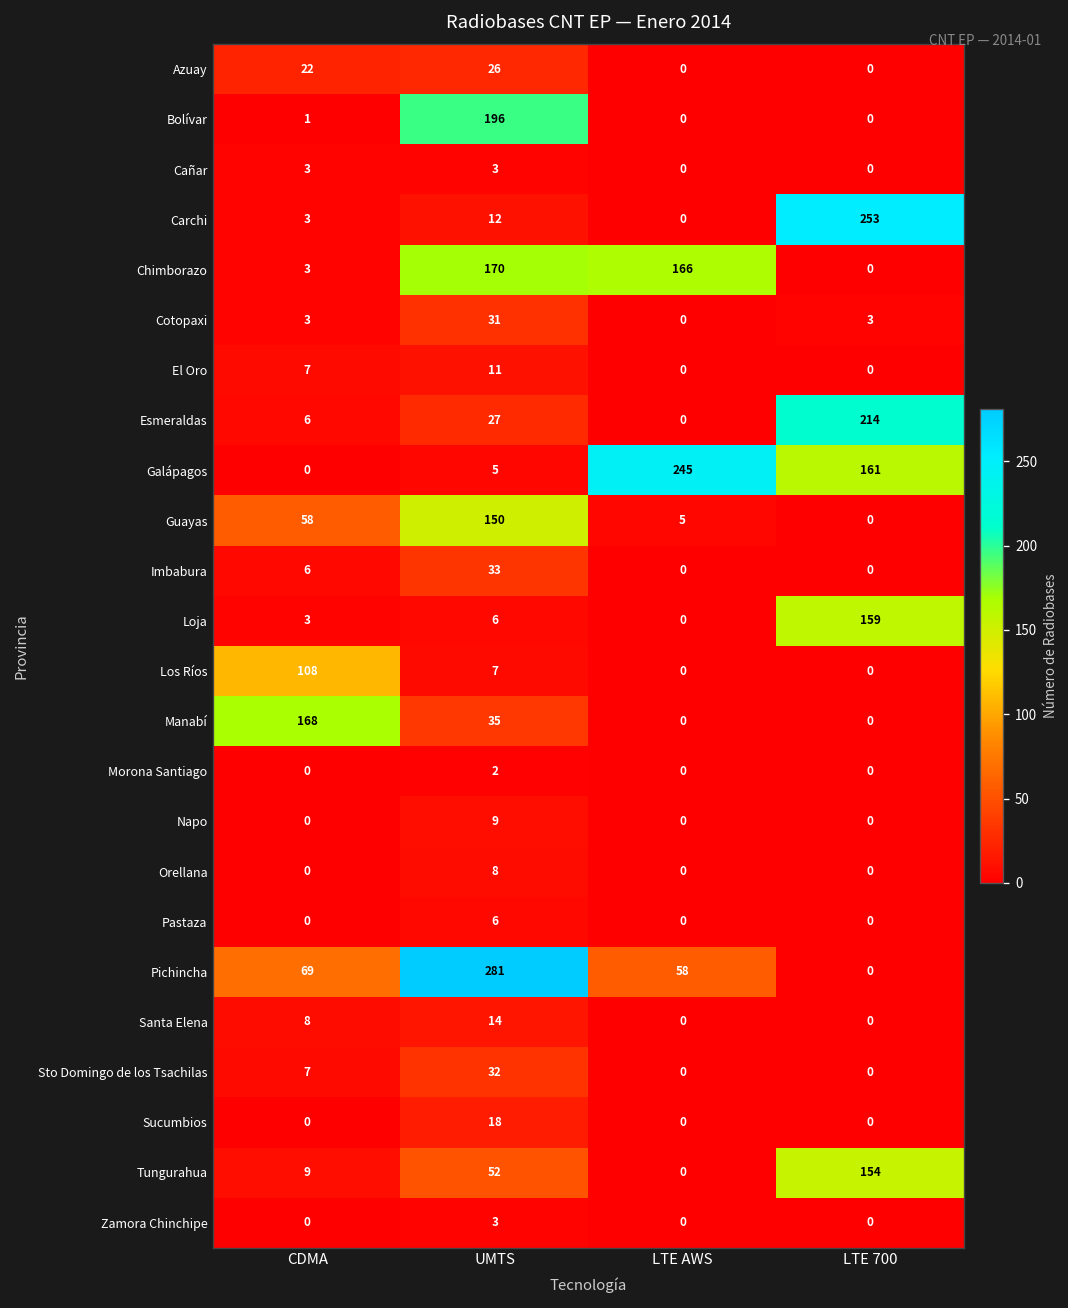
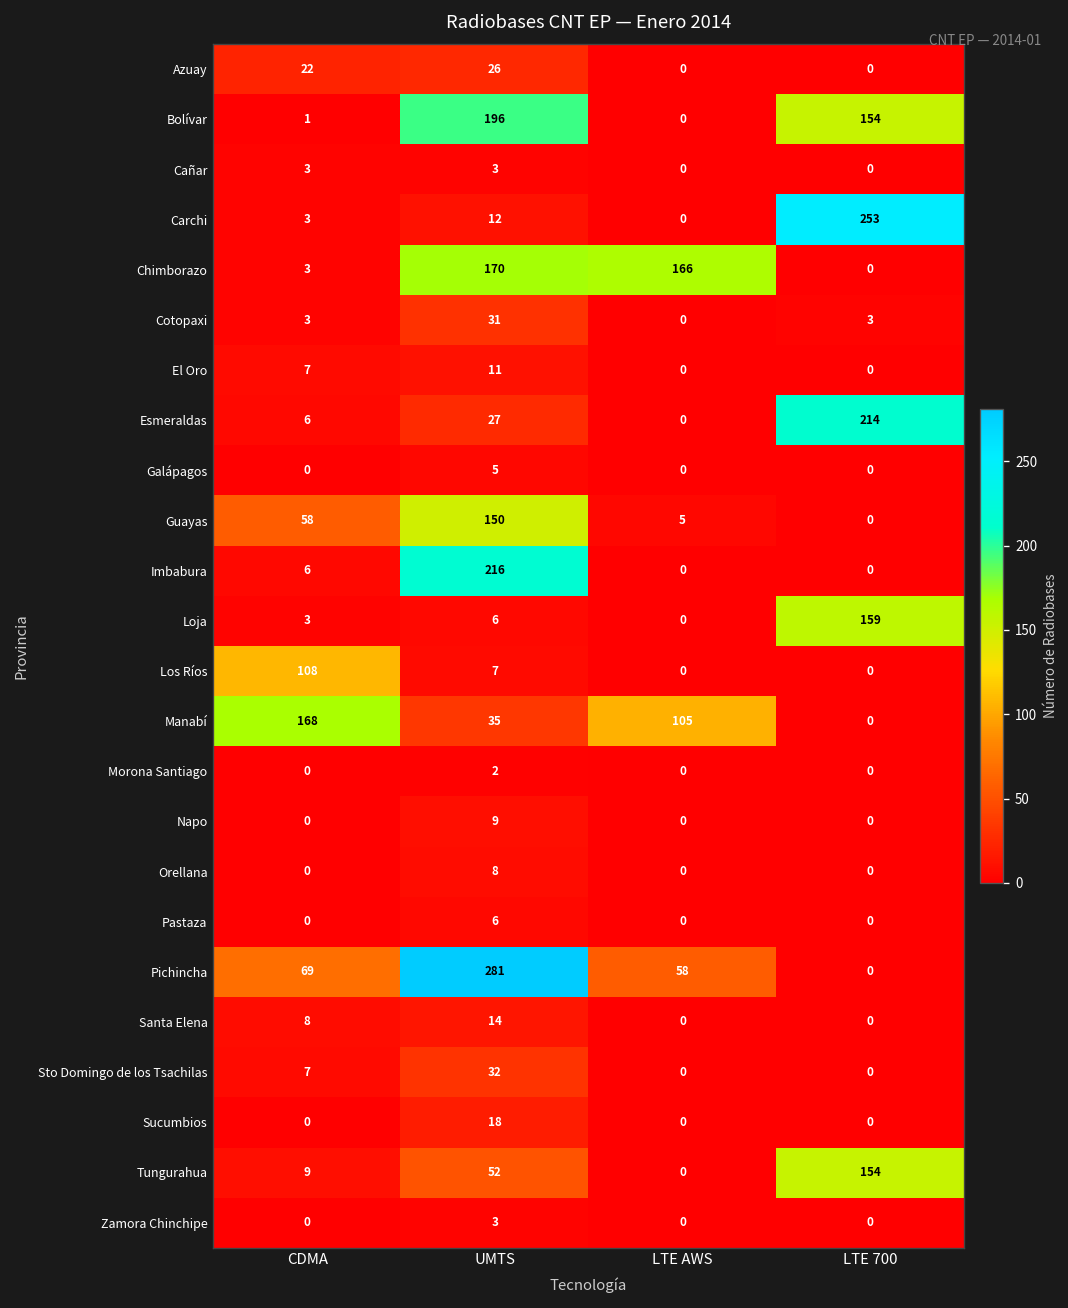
  {
    "Azuay": {
      "CDMA": 22,
      "UMTS": 26,
      "LTE AWS": 0,
      "LTE 700": 0
    },
    "Bolívar": {
      "CDMA": 1,
      "UMTS": 196,
      "LTE AWS": 0,
-     "LTE 700": 0
+     "LTE 700": 154
    },
    "Cañar": {
      "CDMA": 3,
      "UMTS": 3,
      "LTE AWS": 0,
      "LTE 700": 0
    },
    "Carchi": {
      "CDMA": 3,
      "UMTS": 12,
      "LTE AWS": 0,
      "LTE 700": 253
    },
    "Chimborazo": {
      "CDMA": 3,
      "UMTS": 170,
      "LTE AWS": 166,
      "LTE 700": 0
    },
    "Cotopaxi": {
      "CDMA": 3,
      "UMTS": 31,
      "LTE AWS": 0,
      "LTE 700": 3
    },
    "El Oro": {
      "CDMA": 7,
      "UMTS": 11,
      "LTE AWS": 0,
      "LTE 700": 0
    },
    "Esmeraldas": {
      "CDMA": 6,
      "UMTS": 27,
      "LTE AWS": 0,
      "LTE 700": 214
    },
    "Galápagos": {
      "CDMA": 0,
      "UMTS": 5,
-     "LTE AWS": 245,
-     "LTE 700": 161
+     "LTE AWS": 0,
+     "LTE 700": 0
    },
    "Guayas": {
      "CDMA": 58,
      "UMTS": 150,
      "LTE AWS": 5,
      "LTE 700": 0
    },
    "Imbabura": {
      "CDMA": 6,
-     "UMTS": 33,
+     "UMTS": 216,
      "LTE AWS": 0,
      "LTE 700": 0
    },
    "Loja": {
      "CDMA": 3,
      "UMTS": 6,
      "LTE AWS": 0,
      "LTE 700": 159
    },
    "Los Ríos": {
      "CDMA": 108,
      "UMTS": 7,
      "LTE AWS": 0,
      "LTE 700": 0
    },
    "Manabí": {
      "CDMA": 168,
      "UMTS": 35,
-     "LTE AWS": 0,
+     "LTE AWS": 105,
      "LTE 700": 0
    },
    "Morona Santiago": {
      "CDMA": 0,
      "UMTS": 2,
      "LTE AWS": 0,
      "LTE 700": 0
    },
    "Napo": {
      "CDMA": 0,
      "UMTS": 9,
      "LTE AWS": 0,
      "LTE 700": 0
    },
    "Orellana": {
      "CDMA": 0,
      "UMTS": 8,
      "LTE AWS": 0,
      "LTE 700": 0
    },
    "Pastaza": {
      "CDMA": 0,
      "UMTS": 6,
      "LTE AWS": 0,
      "LTE 700": 0
    },
    "Pichincha": {
      "CDMA": 69,
      "UMTS": 281,
      "LTE AWS": 58,
      "LTE 700": 0
    },
    "Santa Elena": {
      "CDMA": 8,
      "UMTS": 14,
      "LTE AWS": 0,
      "LTE 700": 0
    },
    "Sto Domingo de los Tsachilas": {
      "CDMA": 7,
      "UMTS": 32,
      "LTE AWS": 0,
      "LTE 700": 0
    },
    "Sucumbios": {
      "CDMA": 0,
      "UMTS": 18,
      "LTE AWS": 0,
      "LTE 700": 0
    },
    "Tungurahua": {
      "CDMA": 9,
      "UMTS": 52,
      "LTE AWS": 0,
      "LTE 700": 154
    },
    "Zamora Chinchipe": {
      "CDMA": 0,
      "UMTS": 3,
      "LTE AWS": 0,
      "LTE 700": 0
    }
  }
